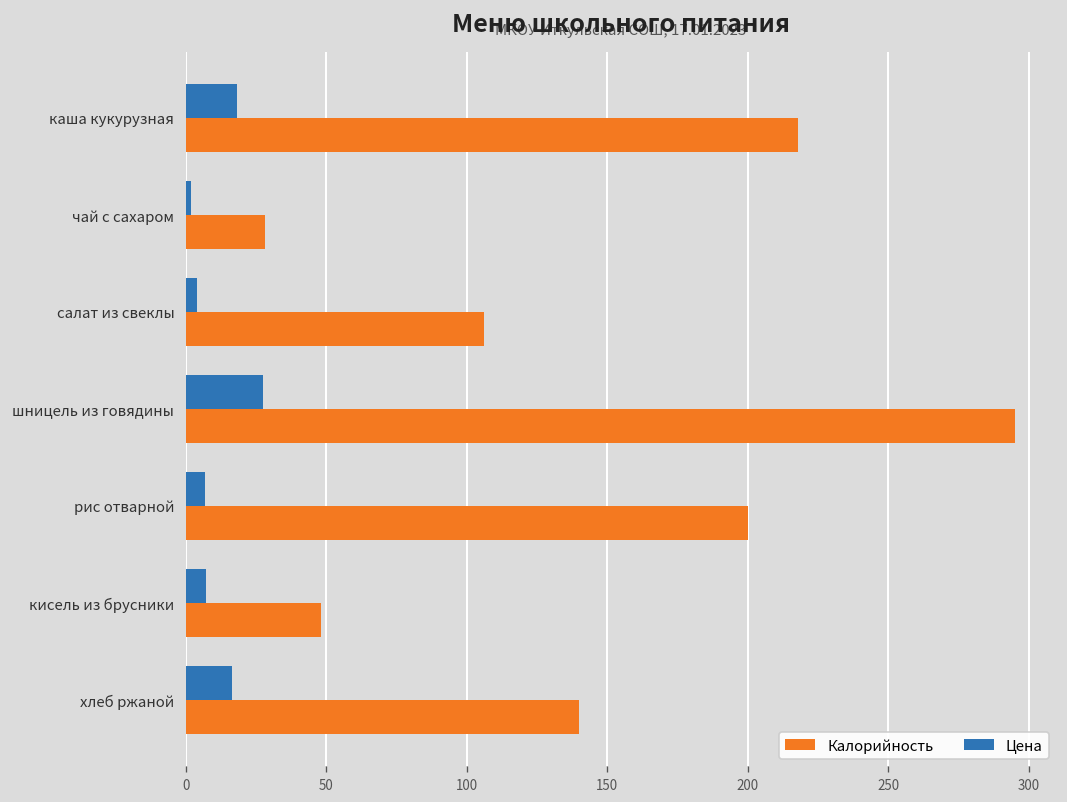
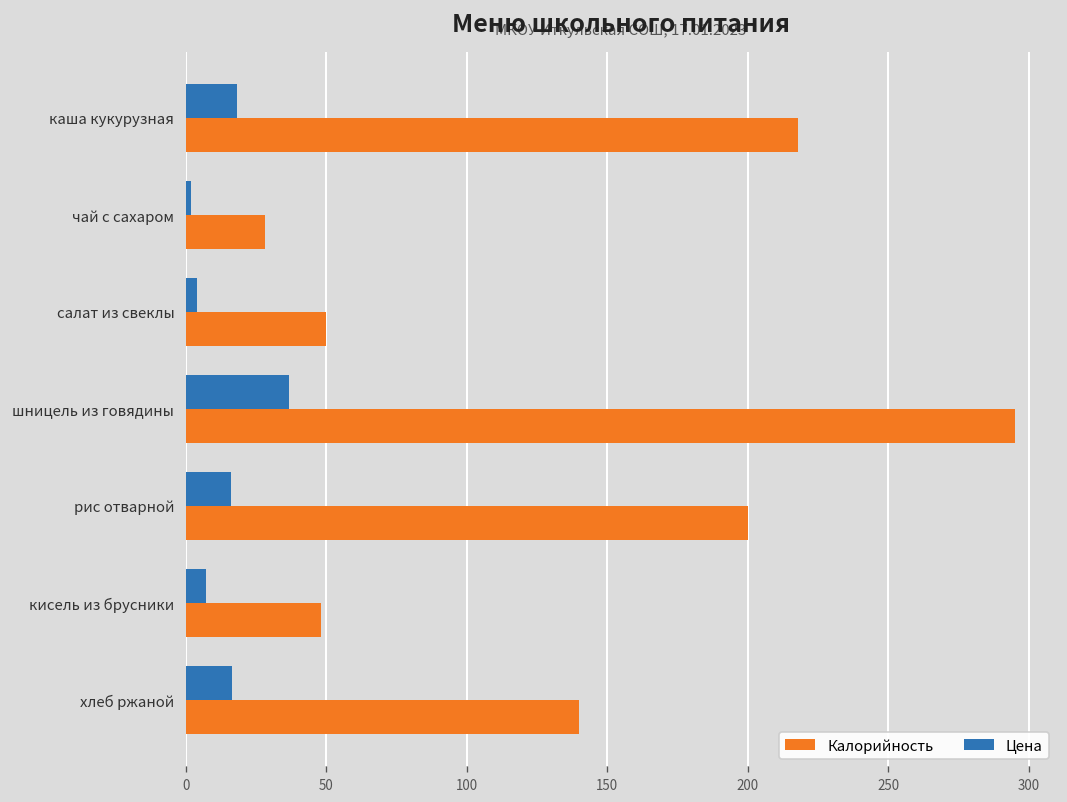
  {
    "Калорийность": {
      "каша кукурузная": 218,
      "чай с сахаром": 28,
-     "салат из свеклы": 106,
+     "салат из свеклы": 50,
      "шницель из говядины": 295,
      "рис отварной": 200,
      "кисель из брусники": 48,
      "хлеб ржаной": 140
    },
    "Цена": {
      "каша кукурузная": 18,
      "чай с сахаром": 2,
      "салат из свеклы": 4,
-     "шницель из говядины": 28,
-     "рис отварной": 7,
+     "шницель из говядины": 37,
+     "рис отварной": 16,
      "кисель из брусники": 7,
      "хлеб ржаной": 16
    }
  }
